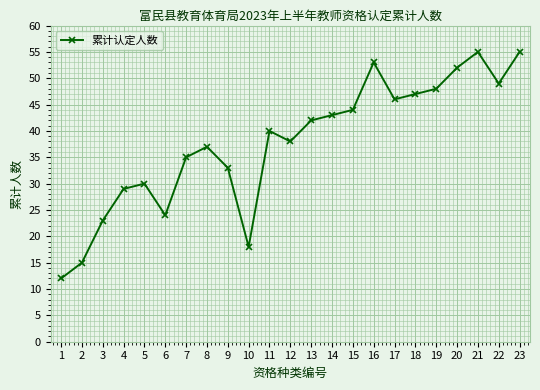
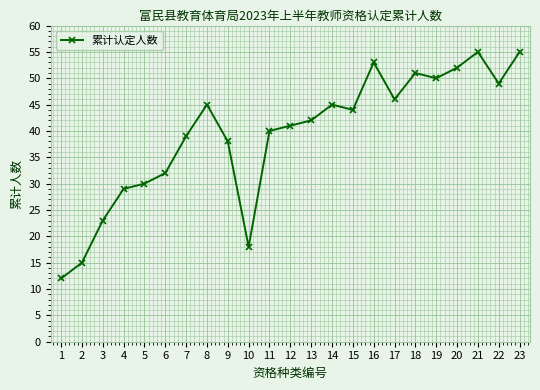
  {
    "1": 12,
    "2": 15,
    "3": 23,
    "4": 29,
    "5": 30,
-   "6": 24,
-   "7": 35,
-   "8": 37,
-   "9": 33,
+   "6": 32,
+   "7": 39,
+   "8": 45,
+   "9": 38,
    "10": 18,
    "11": 40,
-   "12": 38,
+   "12": 41,
    "13": 42,
-   "14": 43,
+   "14": 45,
    "15": 44,
    "16": 53,
    "17": 46,
-   "18": 47,
-   "19": 48,
+   "18": 51,
+   "19": 50,
    "20": 52,
    "21": 55,
    "22": 49,
    "23": 55
  }
